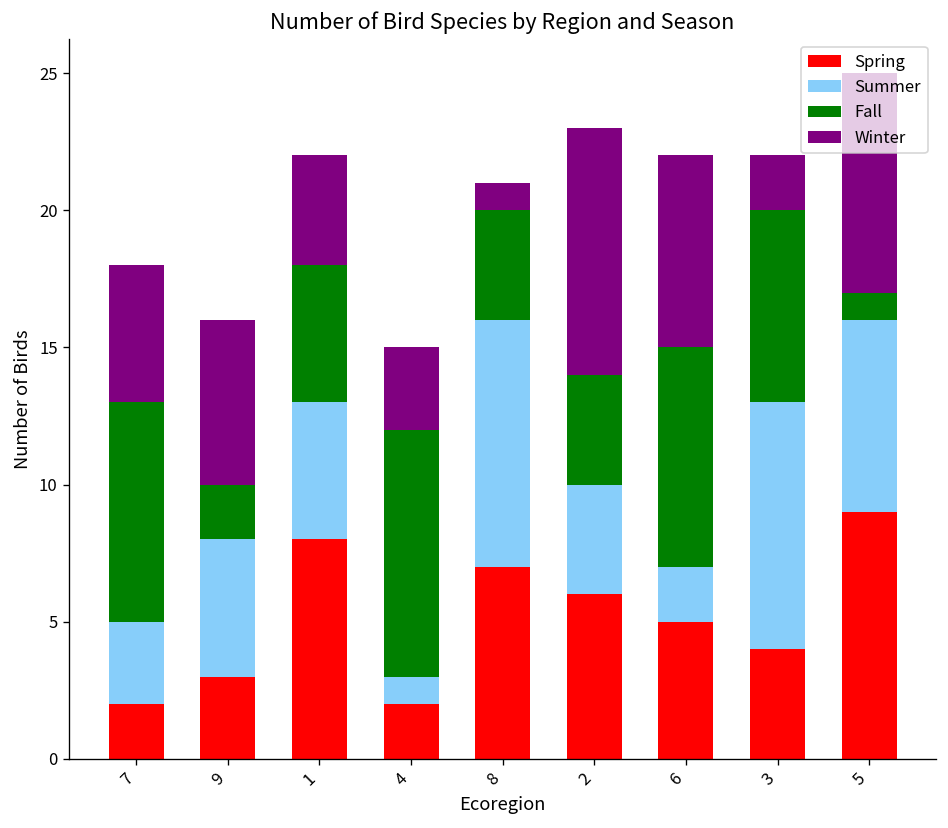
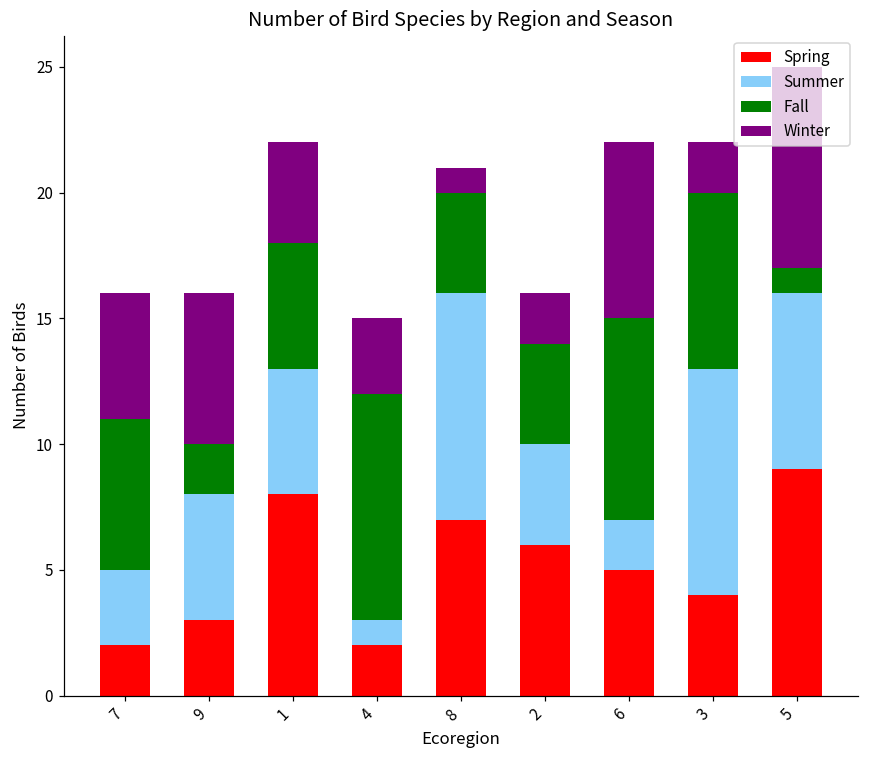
  {
    "Spring": {
      "7": 2,
      "9": 3,
      "1": 8,
      "4": 2,
      "8": 7,
      "2": 6,
      "6": 5,
      "3": 4,
      "5": 9
    },
    "Summer": {
      "7": 3,
      "9": 5,
      "1": 5,
      "4": 1,
      "8": 9,
      "2": 4,
      "6": 2,
      "3": 9,
      "5": 7
    },
    "Fall": {
-     "7": 8,
+     "7": 6,
      "9": 2,
      "1": 5,
      "4": 9,
      "8": 4,
      "2": 4,
      "6": 8,
      "3": 7,
      "5": 1
    },
    "Winter": {
      "7": 5,
      "9": 6,
      "1": 4,
      "4": 3,
      "8": 1,
-     "2": 9,
+     "2": 2,
      "6": 7,
      "3": 2
    }
  }
